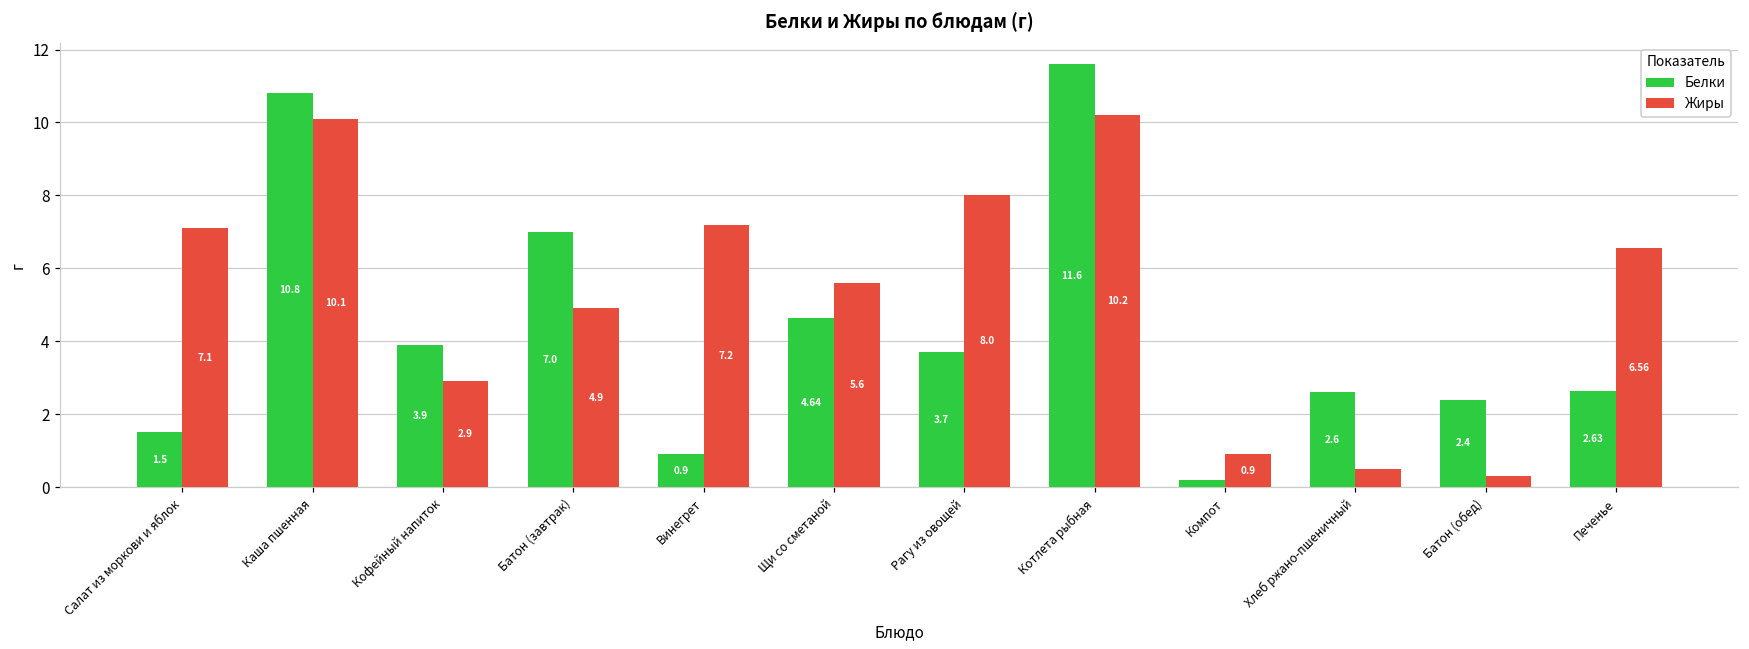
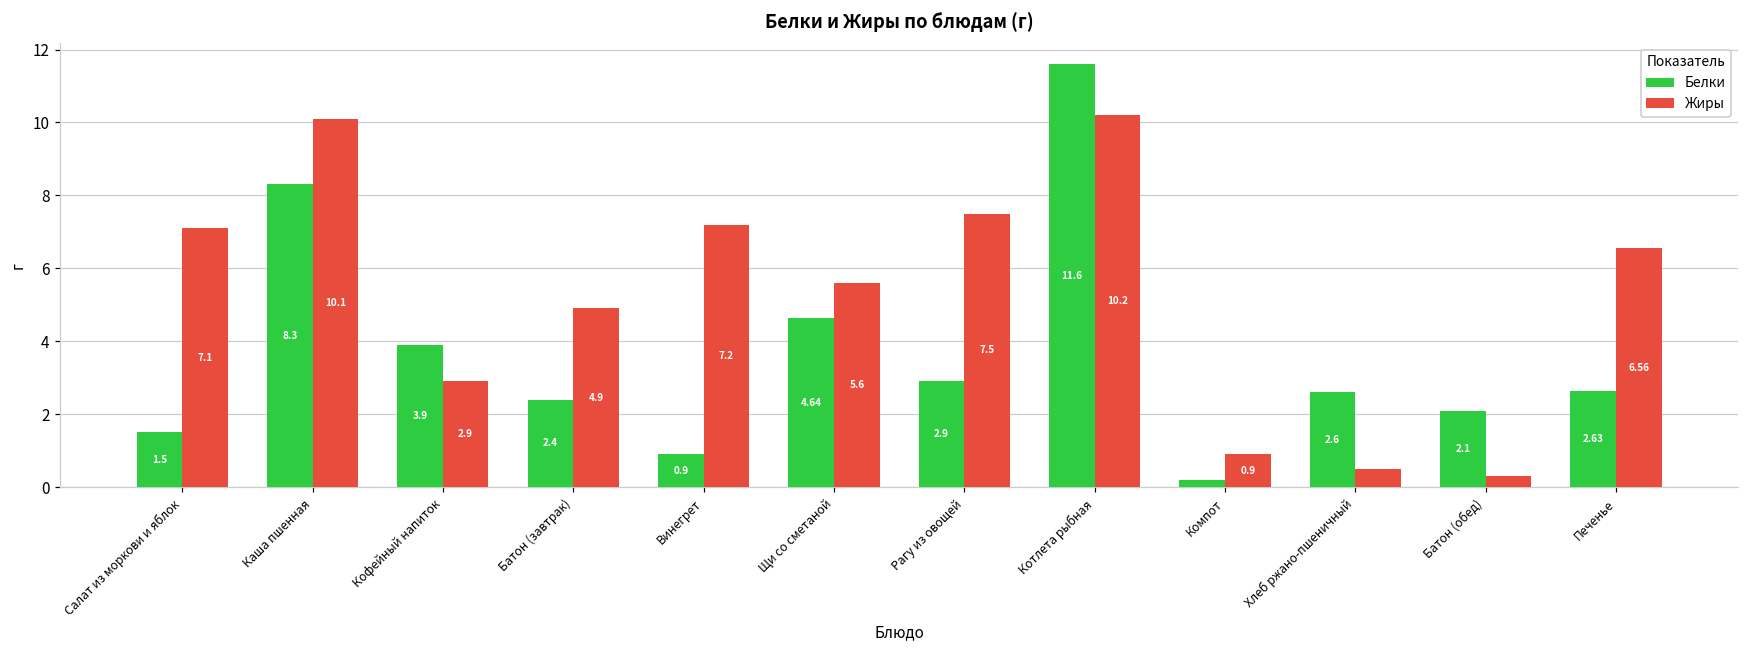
  {
    "Белки": {
      "Салат из моркови и яблок": 1.5,
-     "Каша пшенная": 10.8,
+     "Каша пшенная": 8.3,
      "Кофейный напиток": 3.9,
-     "Батон (завтрак)": 7.0,
+     "Батон (завтрак)": 2.4,
      "Винегрет": 0.9,
      "Щи со сметаной": 4.64,
-     "Рагу из овощей": 3.7,
+     "Рагу из овощей": 2.9,
      "Котлета рыбная": 11.6,
      "Хлеб ржано-пшеничный": 2.6,
-     "Батон (обед)": 2.4,
+     "Батон (обед)": 2.1,
      "Печенье": 2.63
    },
    "Жиры": {
      "Салат из моркови и яблок": 7.1,
      "Каша пшенная": 10.1,
      "Кофейный напиток": 2.9,
      "Батон (завтрак)": 4.9,
      "Винегрет": 7.2,
      "Щи со сметаной": 5.6,
-     "Рагу из овощей": 8.0,
+     "Рагу из овощей": 7.5,
      "Котлета рыбная": 10.2,
      "Компот": 0.9,
      "Печенье": 6.56
    }
  }
